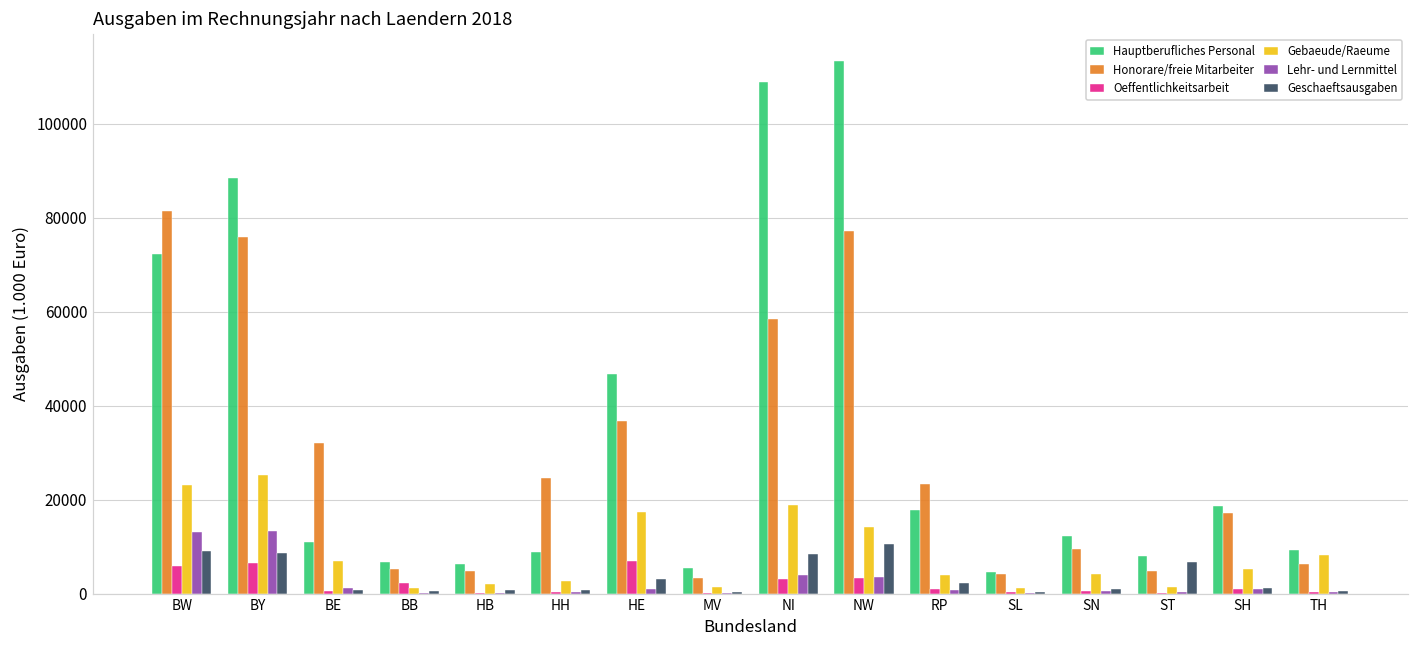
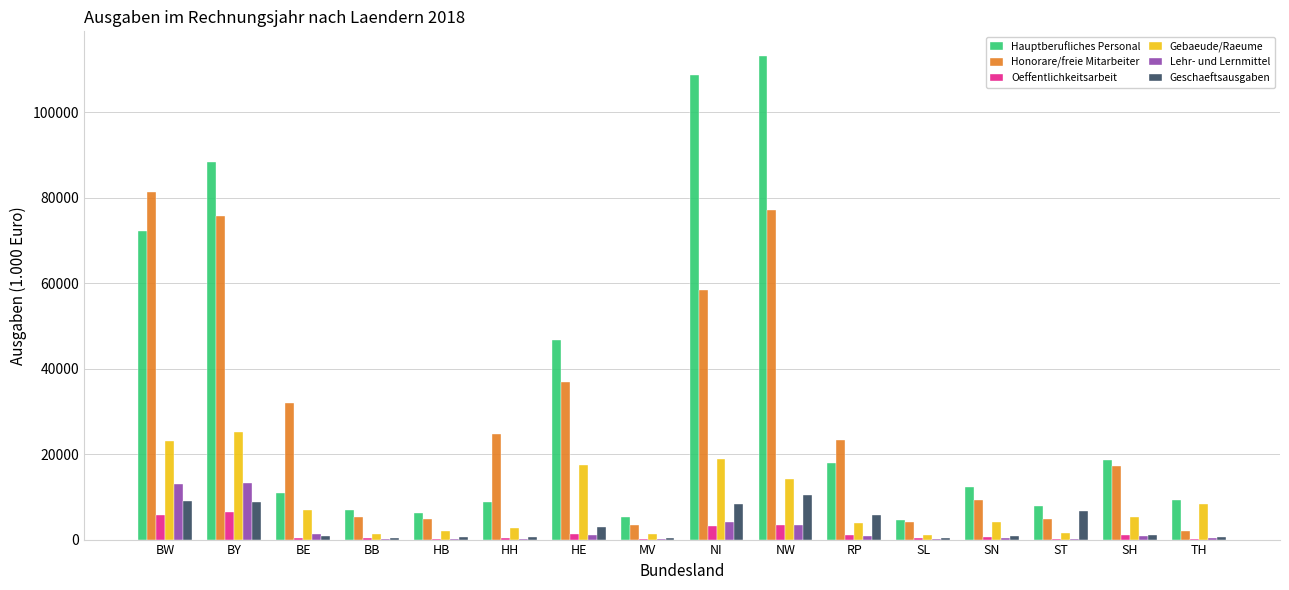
  {
    "Hauptberufliches Personal": {
      "BW": 72000,
      "BY": 88000,
      "BE": 11000,
      "BB": 7000,
      "HB": 6000,
      "HH": 9000,
      "HE": 47000,
      "MV": 5000,
      "NI": 109000,
      "NW": 113000,
      "RP": 18000,
      "SL": 5000,
      "SN": 12000,
      "ST": 8000,
      "SH": 19000,
      "TH": 9000
    },
    "Honorare/freie Mitarbeiter": {
      "BW": 81000,
      "BY": 76000,
      "BE": 32000,
      "BB": 5000,
      "HB": 5000,
      "HH": 25000,
      "HE": 37000,
      "MV": 3000,
      "NI": 59000,
      "NW": 77000,
      "RP": 23000,
      "SL": 4000,
      "SN": 9000,
      "ST": 5000,
      "SH": 17000,
-     "TH": 6000
+     "TH": 2000
    },
    "Oeffentlichkeitsarbeit": {
      "BW": 6000,
      "BY": 6000,
-     "BB": 2000,
-     "HE": 7000,
+     "BB": 0,
+     "HE": 1000,
      "NI": 3000,
      "NW": 3000,
      "RP": 1000,
      "SH": 1000
    },
    "Gebaeude/Raeume": {
      "BW": 23000,
      "BY": 25000,
      "BE": 7000,
      "BB": 1000,
      "HB": 2000,
      "HH": 3000,
      "HE": 17000,
      "MV": 1000,
      "NI": 19000,
      "NW": 14000,
      "RP": 4000,
      "SL": 1000,
      "SN": 4000,
      "ST": 1000,
      "SH": 5000,
      "TH": 8000
    },
    "Lehr- und Lernmittel": {
      "BW": 13000,
      "BY": 13000,
      "BE": 1000,
      "HE": 1000,
      "NI": 4000,
      "NW": 3000,
      "RP": 1000,
      "SH": 1000
    },
    "Geschaeftsausgaben": {
      "BW": 9000,
      "BY": 9000,
      "BE": 1000,
      "HB": 1000,
      "HH": 1000,
      "HE": 3000,
      "NI": 8000,
      "NW": 10000,
-     "RP": 2000,
+     "RP": 6000,
      "SN": 1000,
      "ST": 7000,
      "SH": 1000
    }
  }
